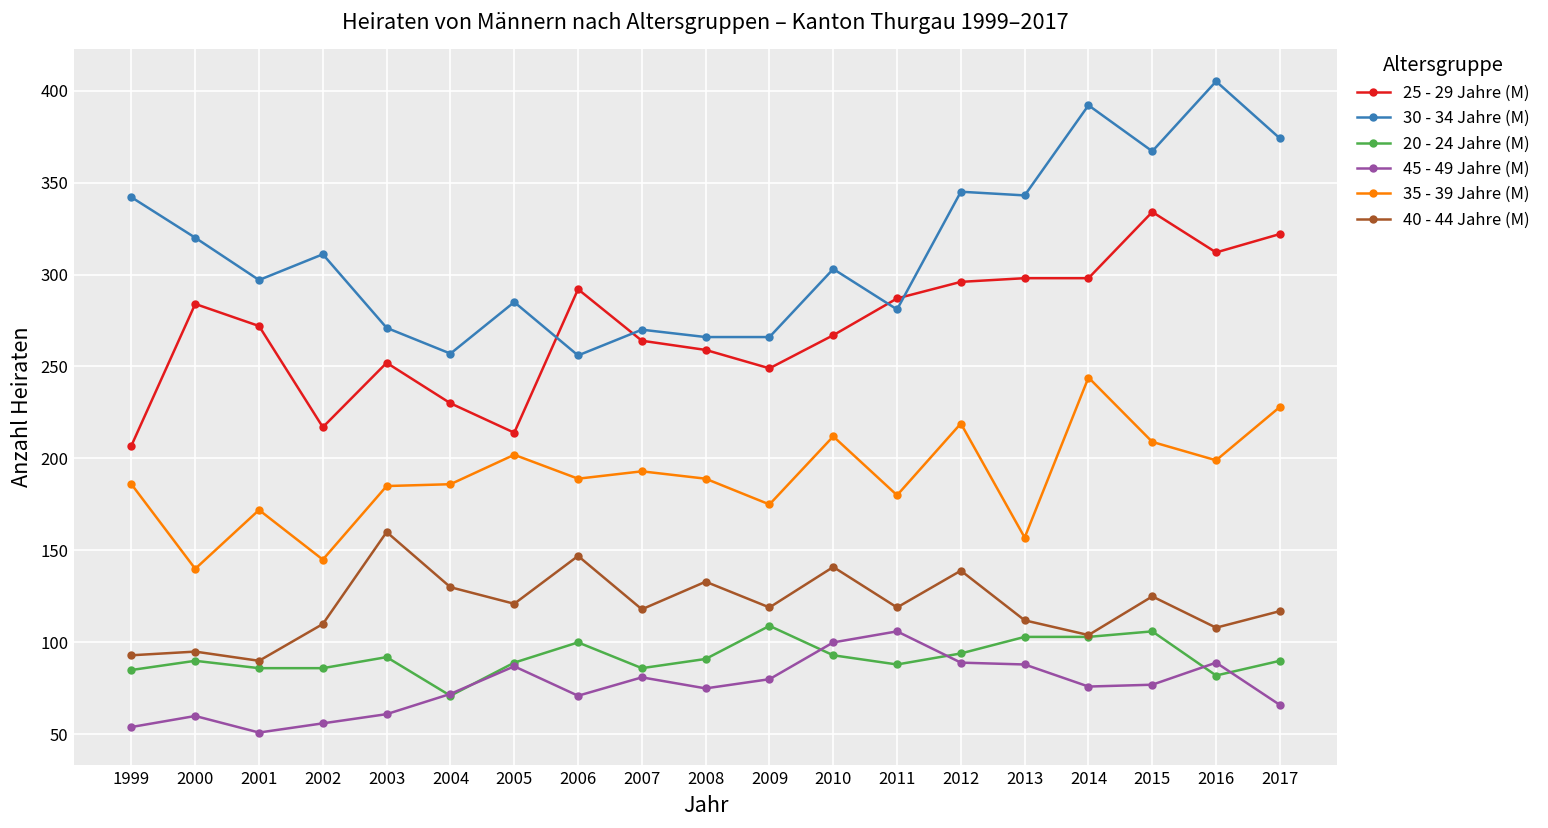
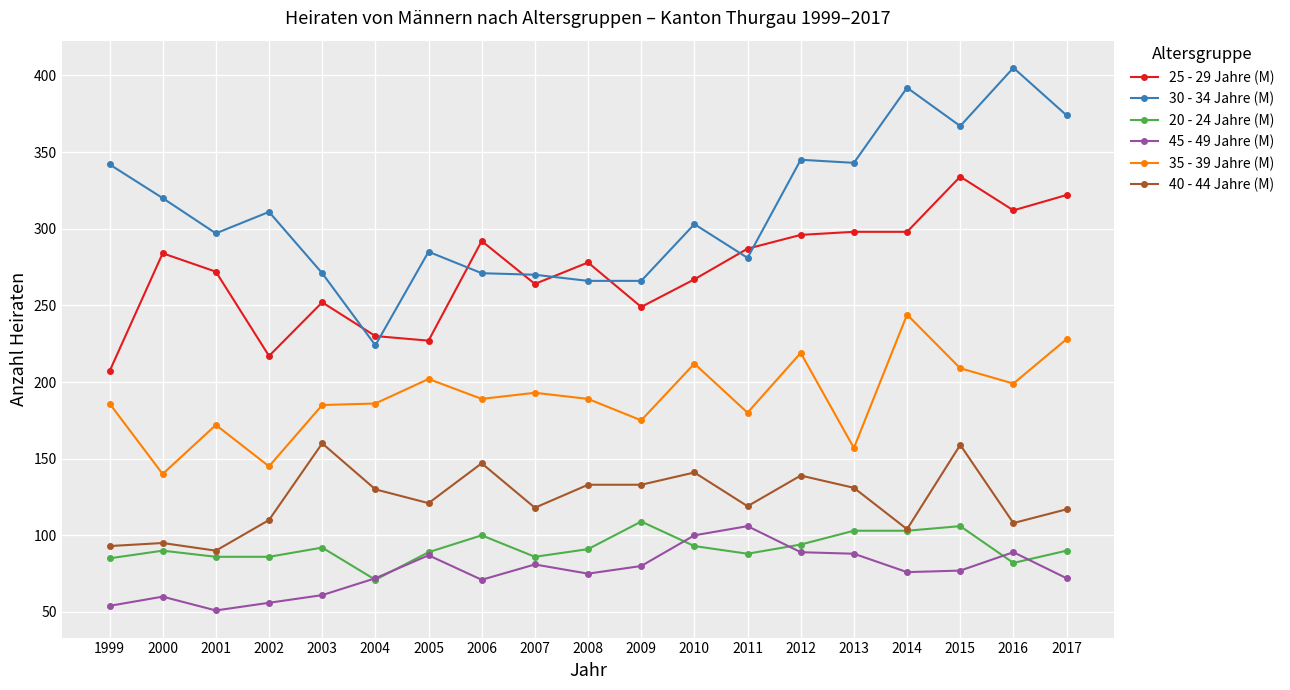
  {
    "25 - 29 Jahre (M)": {
      "1999": 207,
      "2000": 284,
      "2001": 272,
      "2002": 217,
      "2003": 252,
      "2004": 230,
-     "2005": 214,
+     "2005": 227,
      "2006": 292,
      "2007": 264,
-     "2008": 259,
+     "2008": 278,
      "2009": 249,
      "2010": 267,
      "2011": 287,
      "2012": 296,
      "2013": 298,
      "2014": 298,
      "2015": 334,
      "2016": 312,
      "2017": 322
    },
    "30 - 34 Jahre (M)": {
      "1999": 342,
      "2000": 320,
      "2001": 297,
      "2002": 311,
      "2003": 271,
-     "2004": 257,
+     "2004": 224,
      "2005": 285,
-     "2006": 256,
+     "2006": 271,
      "2007": 270,
      "2008": 266,
      "2009": 266,
      "2010": 303,
      "2011": 281,
      "2012": 345,
      "2013": 343,
      "2014": 392,
      "2015": 367,
      "2016": 405,
      "2017": 374
    },
    "20 - 24 Jahre (M)": {
      "1999": 85,
      "2000": 90,
      "2001": 86,
      "2002": 86,
      "2003": 92,
      "2005": 89,
      "2006": 100,
      "2007": 86,
      "2008": 91,
      "2009": 109,
      "2010": 93,
      "2011": 88,
      "2012": 94,
      "2013": 103,
      "2015": 106,
      "2016": 82,
      "2017": 90
    },
    "45 - 49 Jahre (M)": {
      "1999": 54,
      "2000": 60,
      "2001": 51,
      "2002": 56,
      "2003": 61,
      "2005": 87,
      "2006": 71,
      "2007": 81,
      "2008": 75,
      "2009": 80,
      "2010": 100,
      "2011": 106,
      "2012": 89,
      "2013": 88,
      "2014": 76,
      "2015": 77,
      "2016": 89,
-     "2017": 66
+     "2017": 72
    },
    "35 - 39 Jahre (M)": {
      "1999": 186,
      "2000": 140,
      "2001": 172,
      "2002": 145,
      "2003": 185,
      "2004": 186,
      "2005": 202,
      "2006": 189,
      "2007": 193,
      "2008": 189,
      "2009": 175,
      "2010": 212,
      "2011": 180,
      "2012": 219,
      "2013": 157,
      "2014": 244,
      "2015": 209,
      "2016": 199,
      "2017": 228
    },
    "40 - 44 Jahre (M)": {
      "1999": 93,
      "2000": 95,
      "2001": 90,
      "2002": 110,
      "2003": 160,
      "2004": 130,
      "2005": 121,
      "2006": 147,
      "2007": 118,
      "2008": 133,
-     "2009": 119,
+     "2009": 133,
      "2010": 141,
      "2011": 119,
      "2012": 139,
-     "2013": 112,
-     "2015": 125,
+     "2013": 131,
+     "2015": 159,
      "2016": 108,
      "2017": 117
    }
  }
